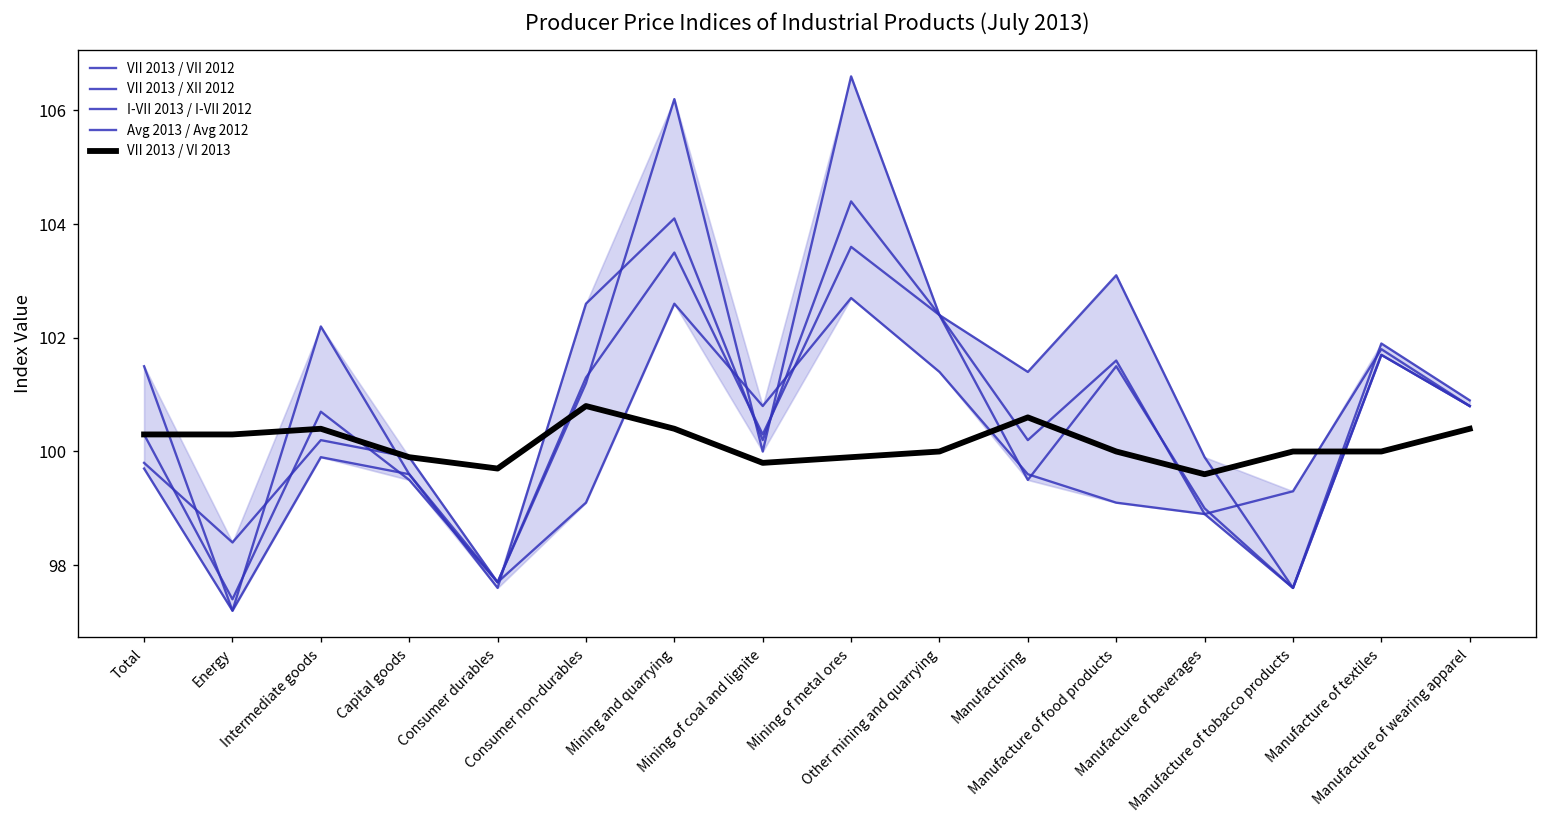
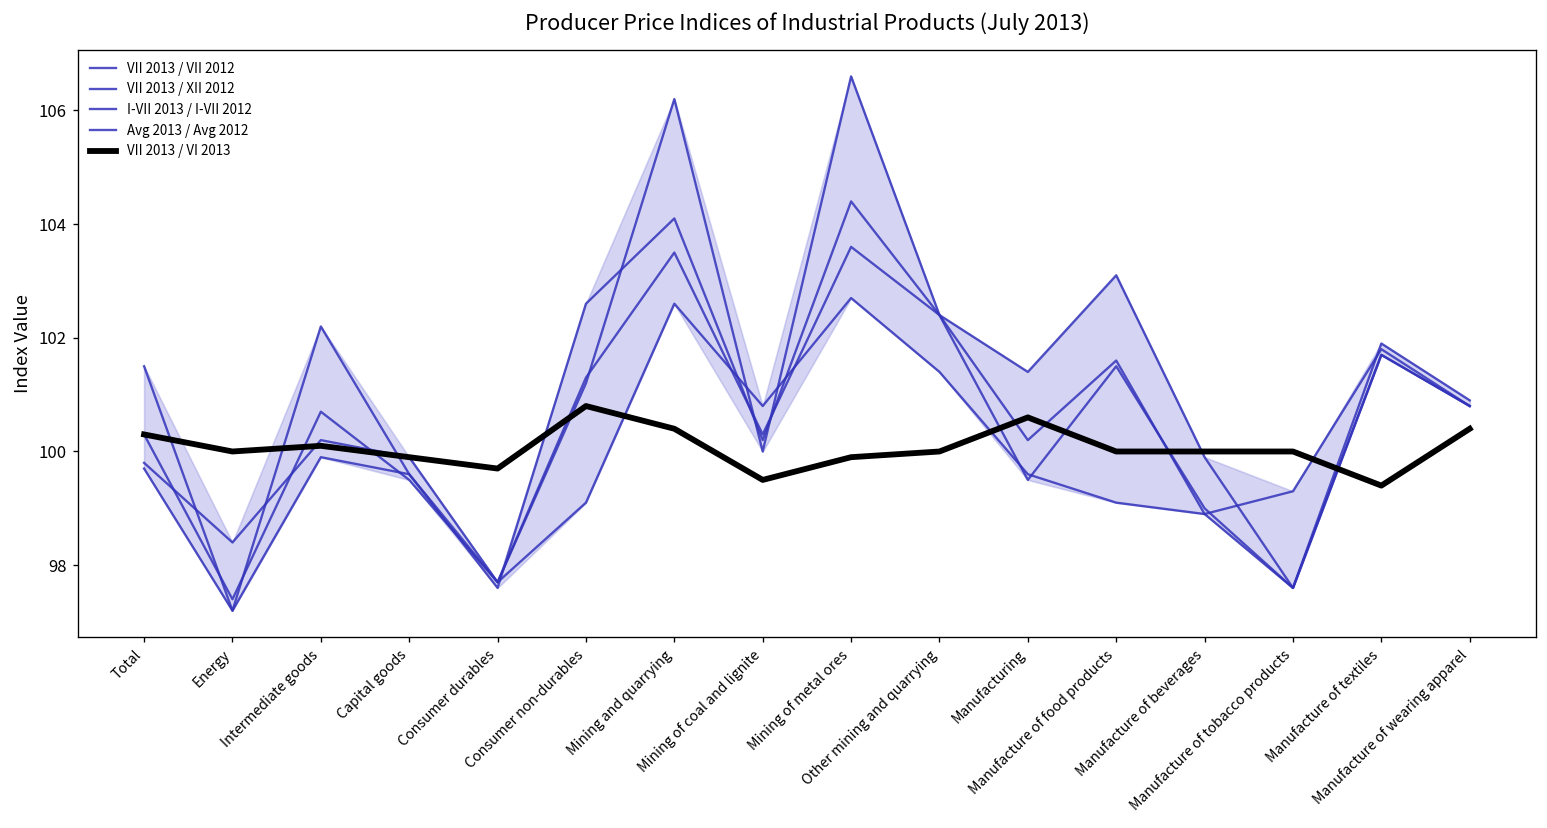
  {
    "VII 2013 / VI 2013": {
-     "Energy": 100.3,
-     "Intermediate goods": 100.4,
+     "Energy": 100.0,
+     "Intermediate goods": 100.1,
      "Consumer durables": 99.7,
      "Consumer non-durables": 100.8,
      "Mining and quarrying": 100.4,
-     "Mining of coal and lignite": 99.8,
+     "Mining of coal and lignite": 99.5,
      "Mining of metal ores": 99.9,
      "Other mining and quarrying": 100.0,
      "Manufacturing": 100.6,
      "Manufacture of food products": 100.0,
-     "Manufacture of beverages": 99.6,
+     "Manufacture of beverages": 100.0,
      "Manufacture of tobacco products": 100.0,
-     "Manufacture of textiles": 100.0,
+     "Manufacture of textiles": 99.4,
      "Manufacture of wearing apparel": 100.4
    }
  }
